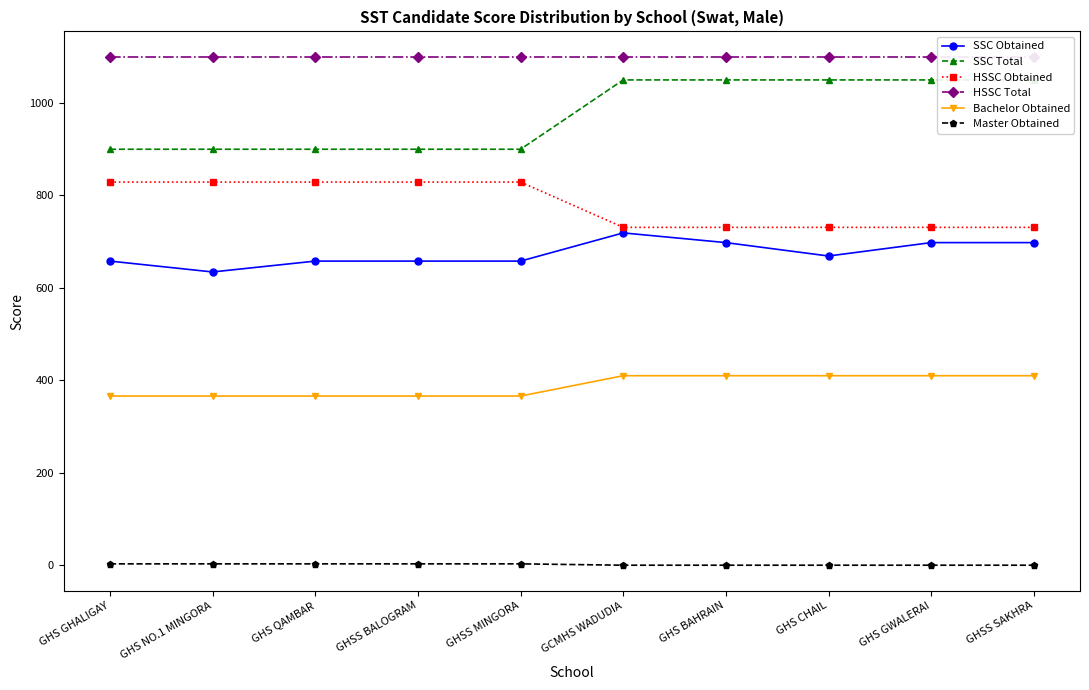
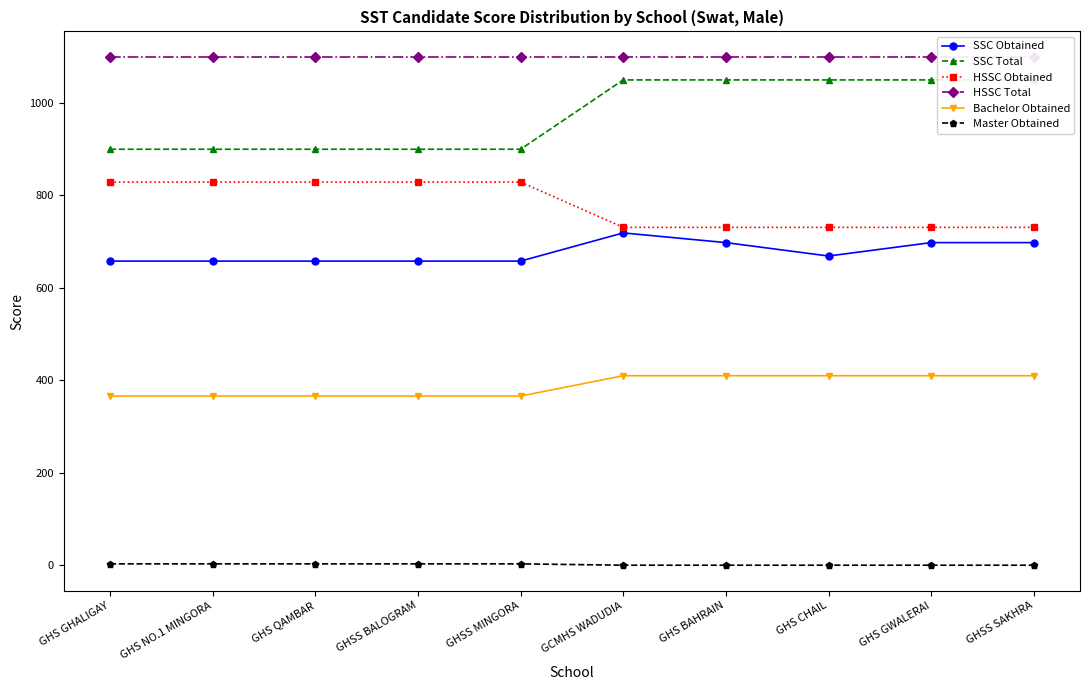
  {
    "SSC Obtained": {
      "GHS GHALIGAY": 660,
-     "GHS NO.1 MINGORA": 630,
+     "GHS NO.1 MINGORA": 660,
      "GHS QAMBAR": 660,
      "GHSS BALOGRAM": 660,
      "GHSS MINGORA": 660,
      "GCMHS WADUDIA": 720,
      "GHS BAHRAIN": 700,
      "GHS CHAIL": 670,
      "GHS GWALERAI": 700,
      "GHSS SAKHRA": 700
    },
    "SSC Total": {
      "GHS GHALIGAY": 900,
      "GHS NO.1 MINGORA": 900,
      "GHS QAMBAR": 900,
      "GHSS BALOGRAM": 900,
      "GHSS MINGORA": 900,
      "GCMHS WADUDIA": 1050,
      "GHS BAHRAIN": 1050,
      "GHS CHAIL": 1050,
      "GHS GWALERAI": 1050
    },
    "HSSC Obtained": {
      "GHS GHALIGAY": 830,
      "GHS NO.1 MINGORA": 830,
      "GHS QAMBAR": 830,
      "GHSS BALOGRAM": 830,
      "GHSS MINGORA": 830,
      "GCMHS WADUDIA": 730,
      "GHS BAHRAIN": 730,
      "GHS CHAIL": 730,
      "GHS GWALERAI": 730,
      "GHSS SAKHRA": 730
    },
    "HSSC Total": {
      "GHS GHALIGAY": 1100,
      "GHS NO.1 MINGORA": 1100,
      "GHS QAMBAR": 1100,
      "GHSS BALOGRAM": 1100,
      "GHSS MINGORA": 1100,
      "GCMHS WADUDIA": 1100,
      "GHS BAHRAIN": 1100,
      "GHS CHAIL": 1100,
      "GHS GWALERAI": 1100
    },
    "Bachelor Obtained": {
      "GHS GHALIGAY": 370,
      "GHS NO.1 MINGORA": 370,
      "GHS QAMBAR": 370,
      "GHSS BALOGRAM": 370,
      "GHSS MINGORA": 370,
      "GCMHS WADUDIA": 410,
      "GHS BAHRAIN": 410,
      "GHS CHAIL": 410,
      "GHS GWALERAI": 410,
      "GHSS SAKHRA": 410
    },
    "Master Obtained": {
      "GHS GHALIGAY": 0,
      "GHS NO.1 MINGORA": 0,
      "GHS QAMBAR": 0,
      "GHSS BALOGRAM": 0,
      "GHSS MINGORA": 0,
      "GCMHS WADUDIA": 0,
      "GHS BAHRAIN": 0,
      "GHS CHAIL": 0,
      "GHS GWALERAI": 0,
      "GHSS SAKHRA": 0
    }
  }
